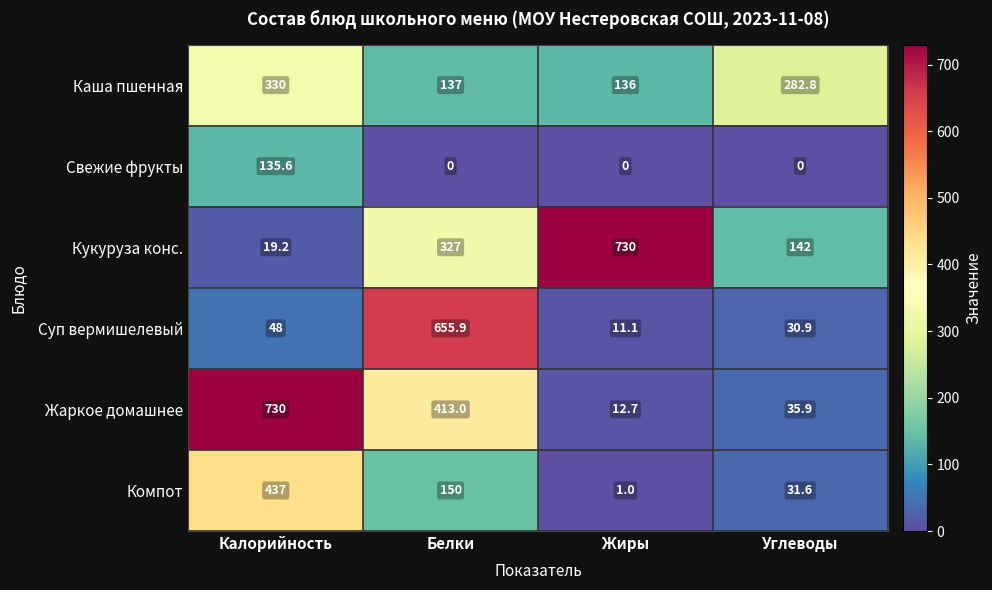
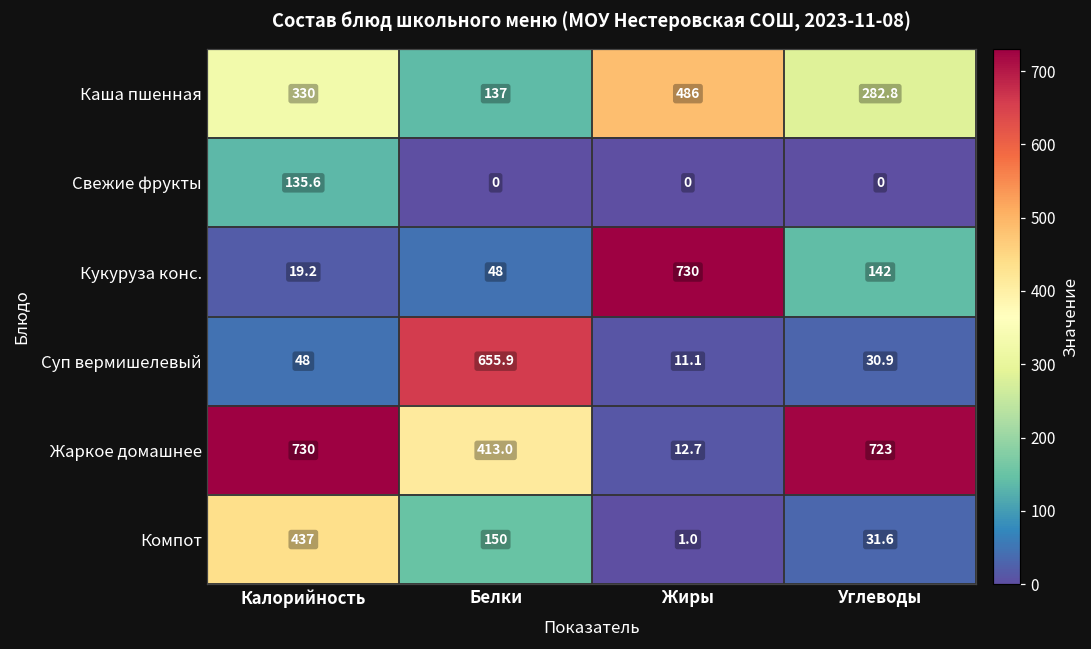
  {
    "Каша пшенная": {
-     "Жиры": 136
+     "Жиры": 486
    },
    "Кукуруза конс.": {
-     "Белки": 327
+     "Белки": 48
    },
    "Жаркое домашнее": {
-     "Углеводы": 35.9
+     "Углеводы": 723
    }
  }
